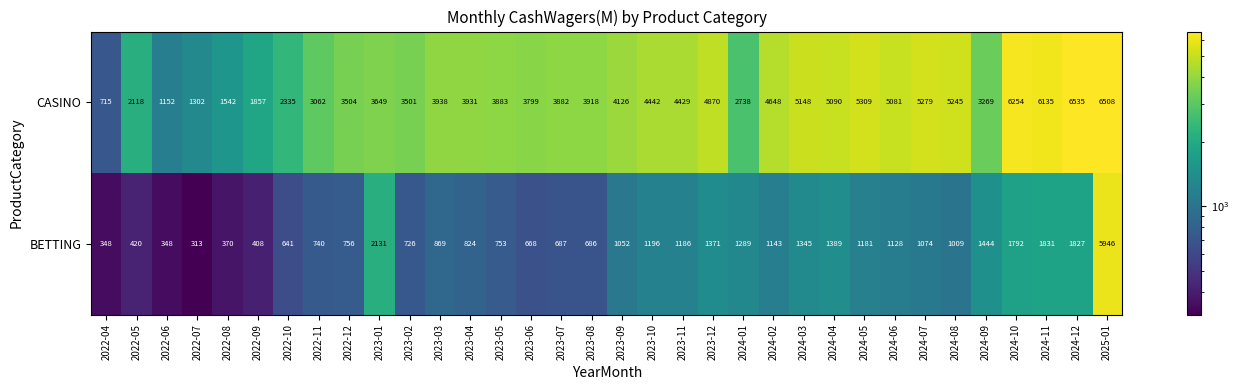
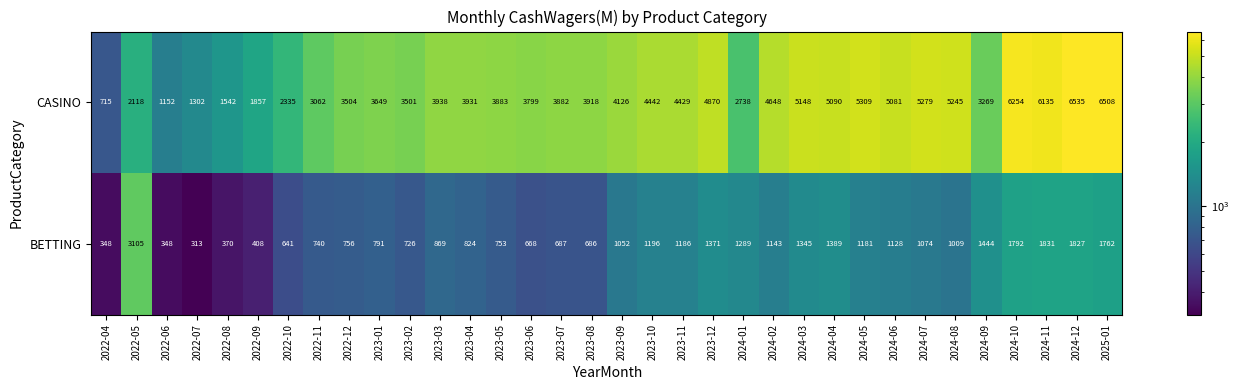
  {
    "CASINO": {
      "2022-04": 715,
      "2022-05": 2118,
      "2022-06": 1152,
      "2022-07": 1302,
      "2022-08": 1542,
      "2022-09": 1857,
      "2022-10": 2335,
      "2022-11": 3062,
      "2022-12": 3504,
      "2023-01": 3649,
      "2023-02": 3501,
      "2023-03": 3938,
      "2023-04": 3931,
      "2023-05": 3883,
      "2023-06": 3799,
      "2023-07": 3882,
      "2023-08": 3918,
      "2023-09": 4126,
      "2023-10": 4442,
      "2023-11": 4429,
      "2023-12": 4870,
      "2024-01": 2738,
      "2024-02": 4648,
      "2024-03": 5148,
      "2024-04": 5090,
      "2024-05": 5309,
      "2024-06": 5081,
      "2024-07": 5279,
      "2024-08": 5245,
      "2024-09": 3269,
      "2024-10": 6254,
      "2024-11": 6135,
      "2024-12": 6535,
      "2025-01": 6508
    },
    "BETTING": {
      "2022-04": 348,
-     "2022-05": 420,
+     "2022-05": 3105,
      "2022-06": 348,
      "2022-07": 313,
      "2022-08": 370,
      "2022-09": 408,
      "2022-10": 641,
      "2022-11": 740,
      "2022-12": 756,
-     "2023-01": 2131,
+     "2023-01": 791,
      "2023-02": 726,
      "2023-03": 869,
      "2023-04": 824,
      "2023-05": 753,
      "2023-06": 668,
      "2023-07": 687,
      "2023-08": 686,
      "2023-09": 1052,
      "2023-10": 1196,
      "2023-11": 1186,
      "2023-12": 1371,
      "2024-01": 1289,
      "2024-02": 1143,
      "2024-03": 1345,
      "2024-04": 1389,
      "2024-05": 1181,
      "2024-06": 1128,
      "2024-07": 1074,
      "2024-08": 1009,
      "2024-09": 1444,
      "2024-10": 1792,
      "2024-11": 1831,
      "2024-12": 1827,
-     "2025-01": 5946
+     "2025-01": 1762
    }
  }
